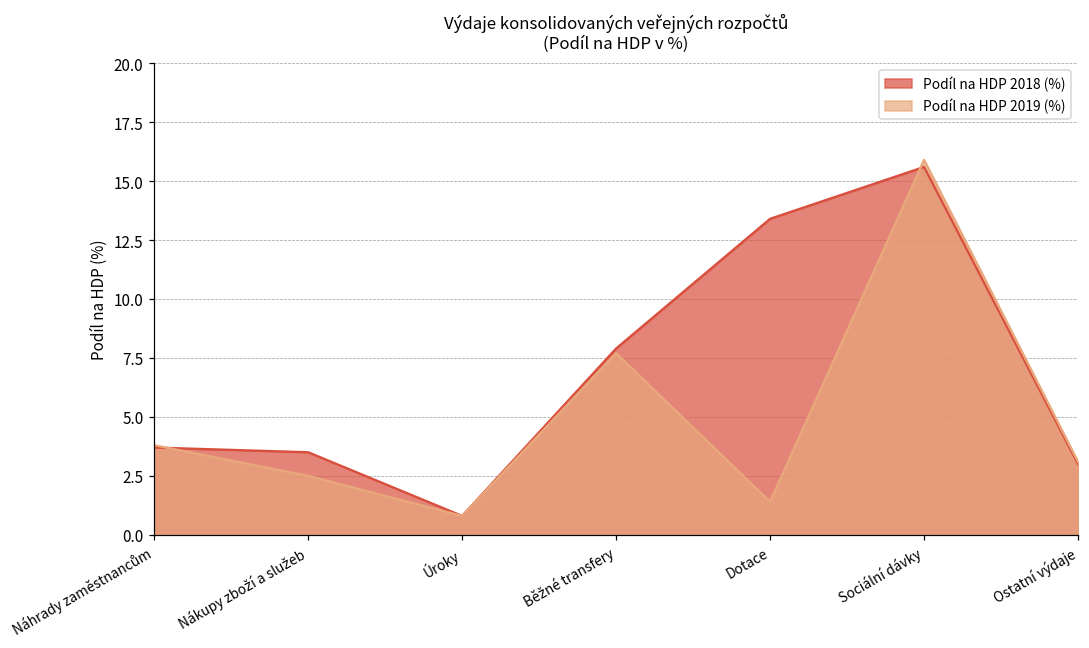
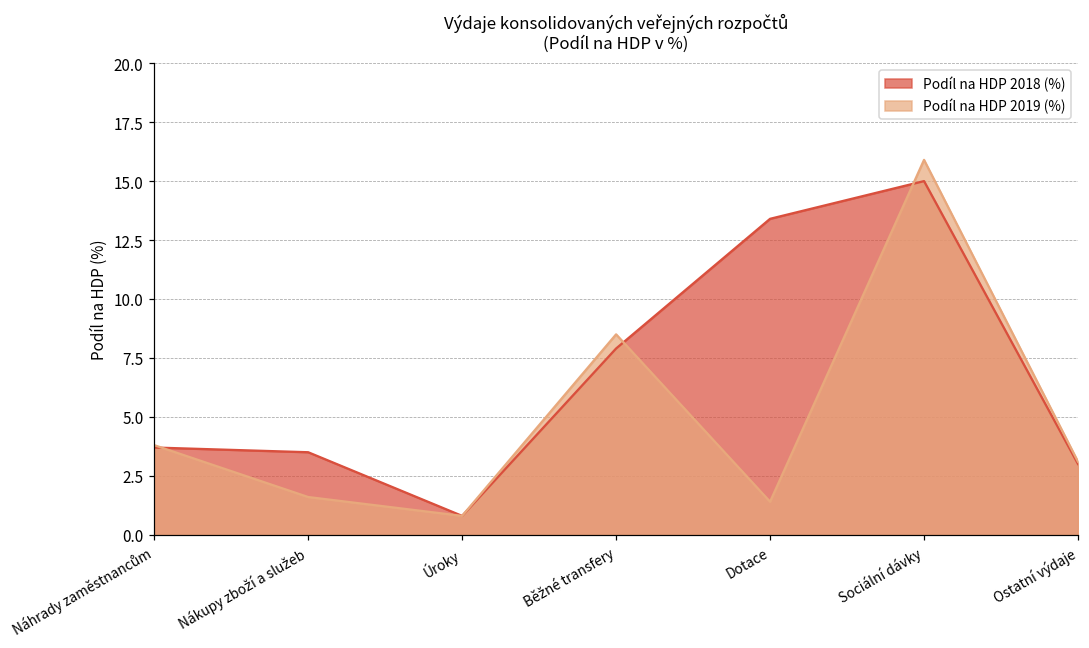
  {
    "Podíl na HDP 2018 (%)": {
      "Nákupy zboží a služeb": 3.5,
      "Běžné transfery": 7.9,
      "Dotace": 13.4,
-     "Sociální dávky": 15.6
+     "Sociální dávky": 15.0
    },
    "Podíl na HDP 2019 (%)": {
-     "Nákupy zboží a služeb": 2.5,
-     "Běžné transfery": 7.7,
+     "Nákupy zboží a služeb": 1.6,
+     "Běžné transfery": 8.5,
      "Dotace": 1.4,
      "Sociální dávky": 15.9
    }
  }
